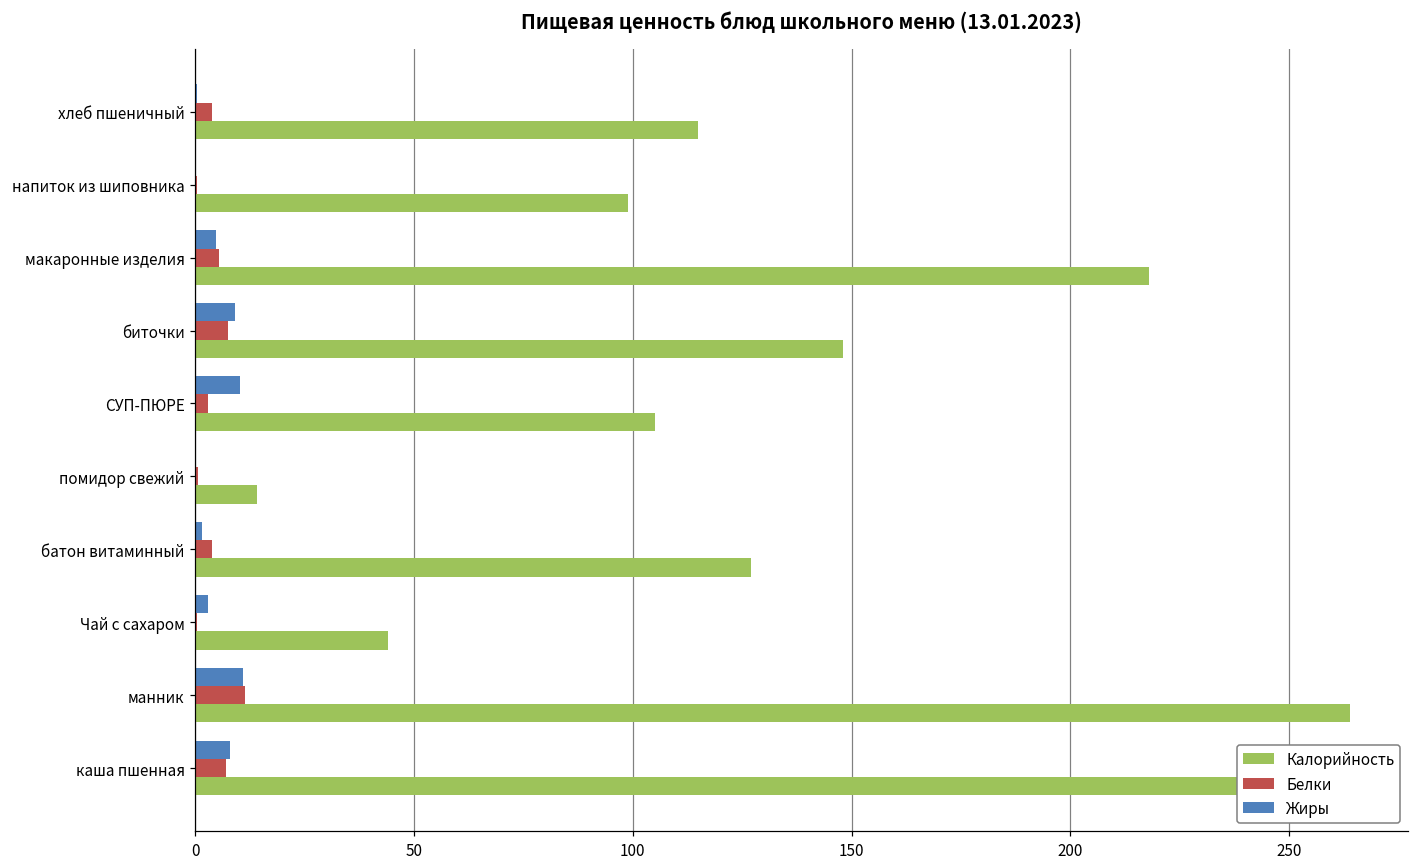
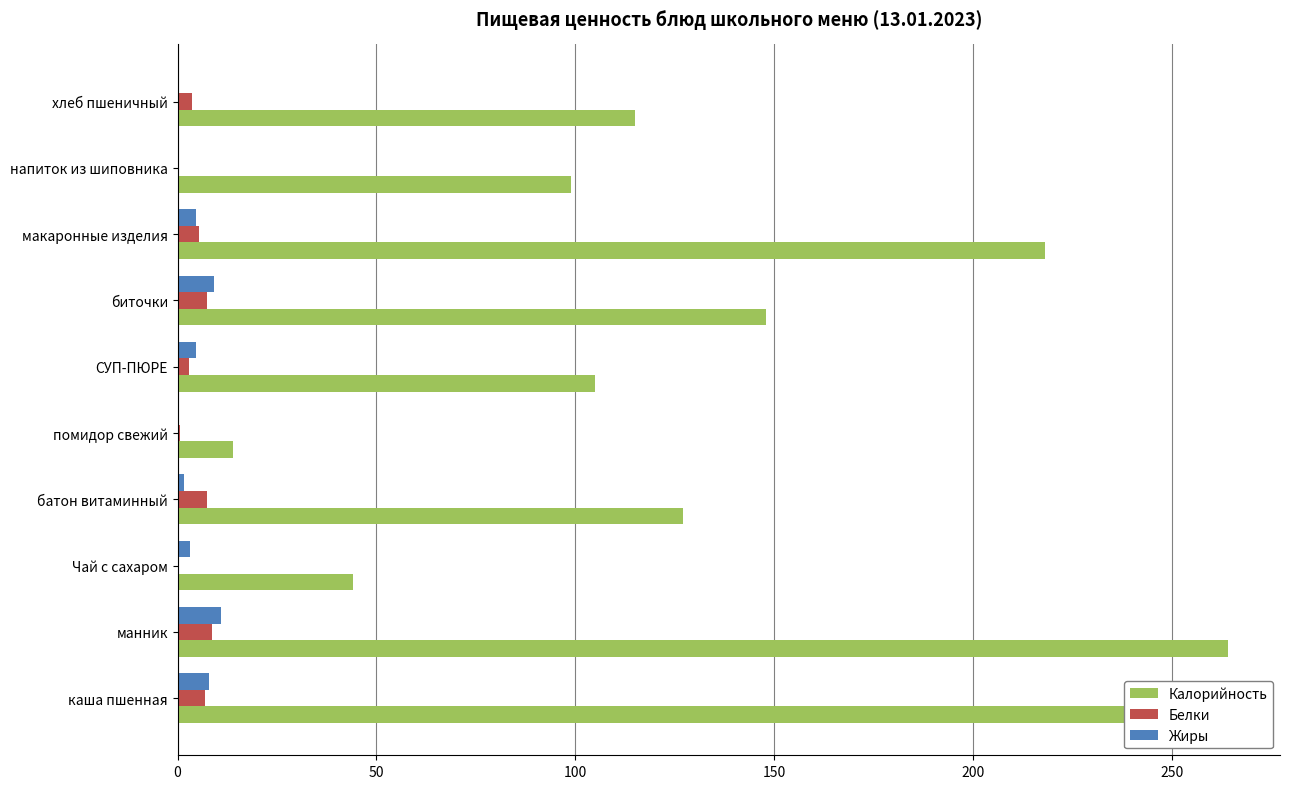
  {
    "Калорийность": {
      "хлеб пшеничный": 115,
      "напиток из шиповника": 99,
      "макаронные изделия": 218,
      "биточки": 148,
      "СУП-ПЮРЕ": 105,
      "помидор свежий": 14,
      "батон витаминный": 127,
      "Чай с сахаром": 44,
      "манник": 264
    },
    "Белки": {
      "хлеб пшеничный": 4,
      "макаронные изделия": 5,
      "биточки": 8,
      "СУП-ПЮРЕ": 3,
      "помидор свежий": 1,
-     "батон витаминный": 4,
-     "манник": 11,
+     "батон витаминный": 7,
+     "манник": 9,
      "каша пшенная": 7
    },
    "Жиры": {
      "макаронные изделия": 5,
      "биточки": 9,
-     "СУП-ПЮРЕ": 10,
+     "СУП-ПЮРЕ": 5,
      "батон витаминный": 2,
      "Чай с сахаром": 3,
      "манник": 11,
      "каша пшенная": 8
    }
  }
